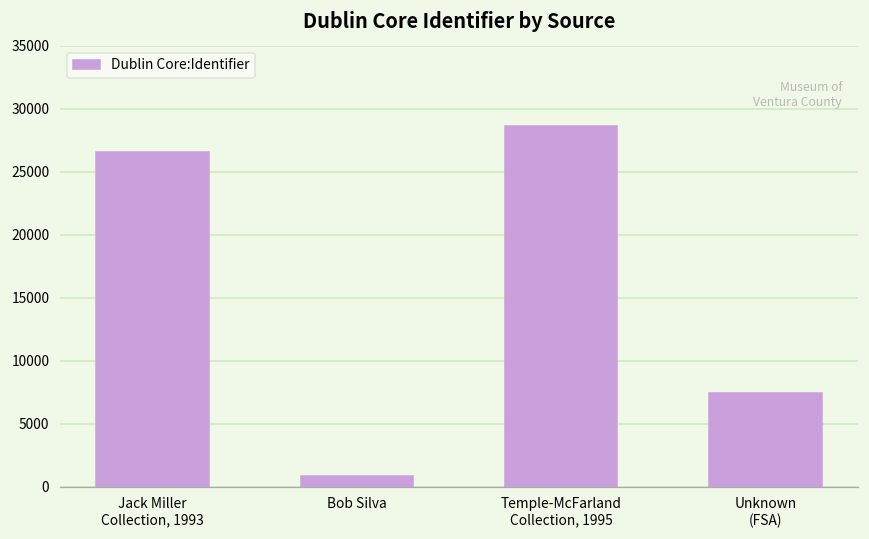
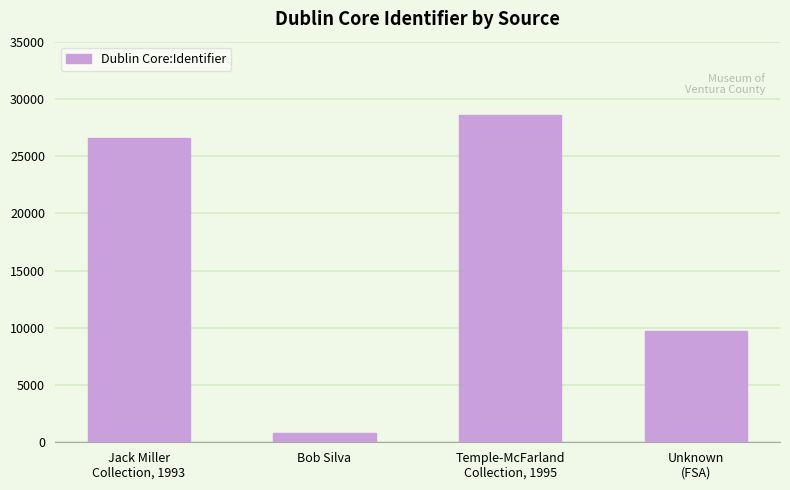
  {
    "Jack Miller Collection, 1993": 26600,
    "Bob Silva": 800,
    "Temple-McFarland Collection, 1995": 28600,
-   "Unknown (FSA)": 7500
+   "Unknown (FSA)": 9700
  }
